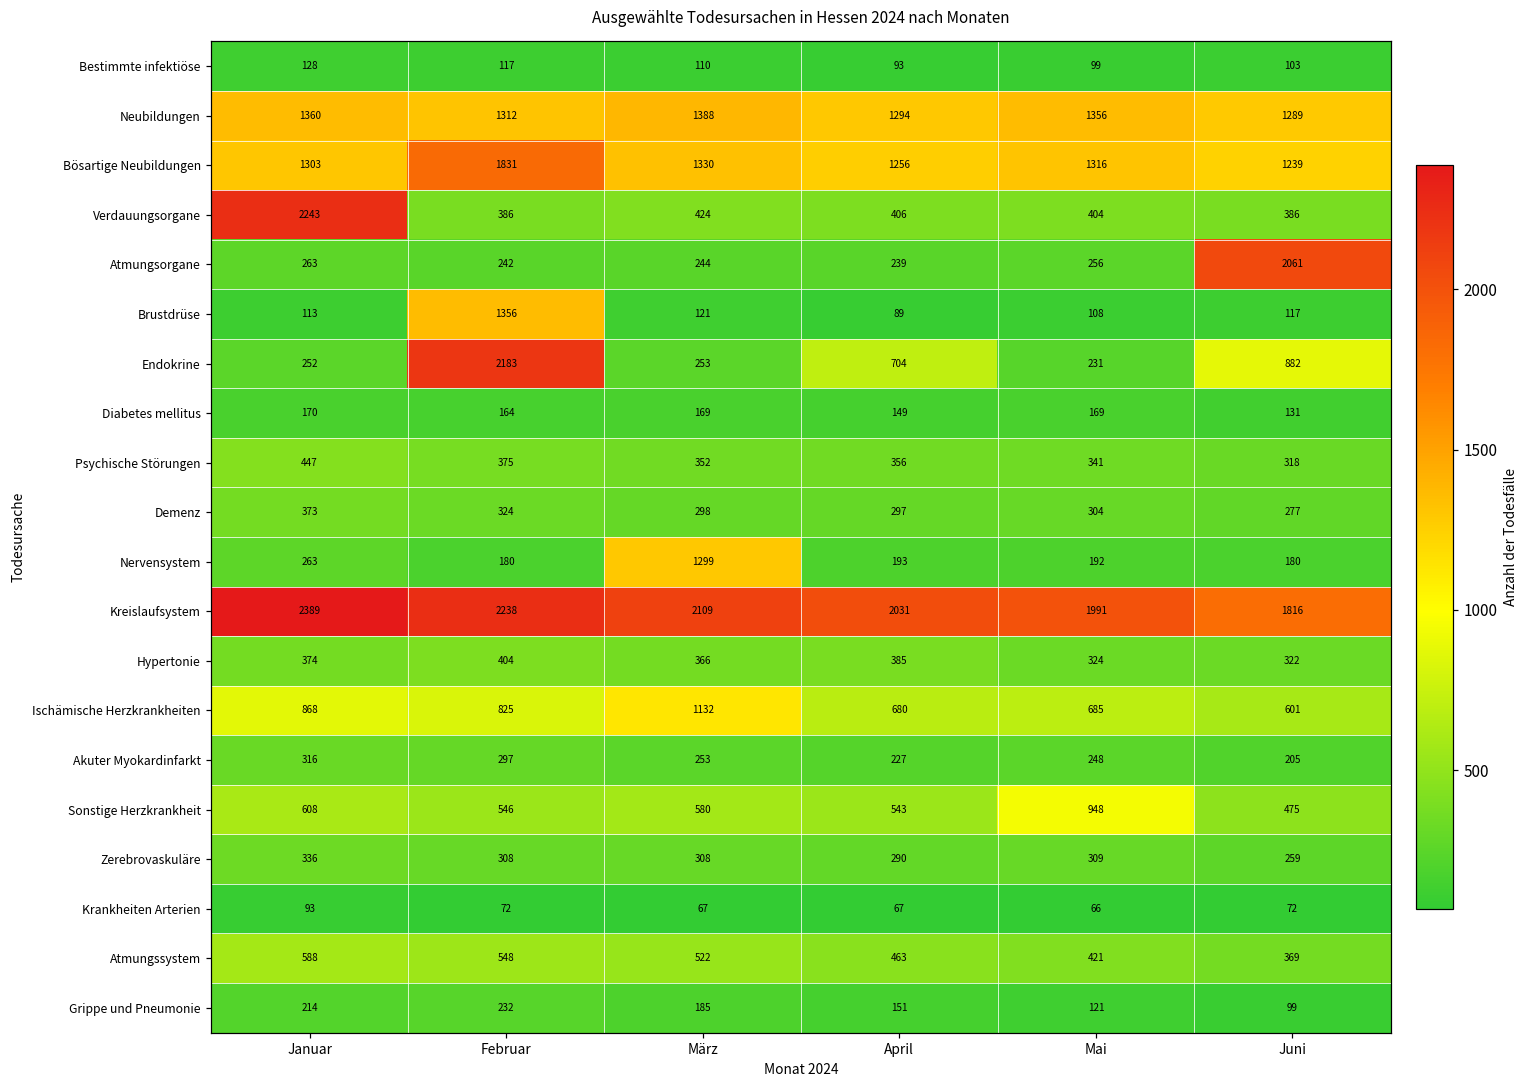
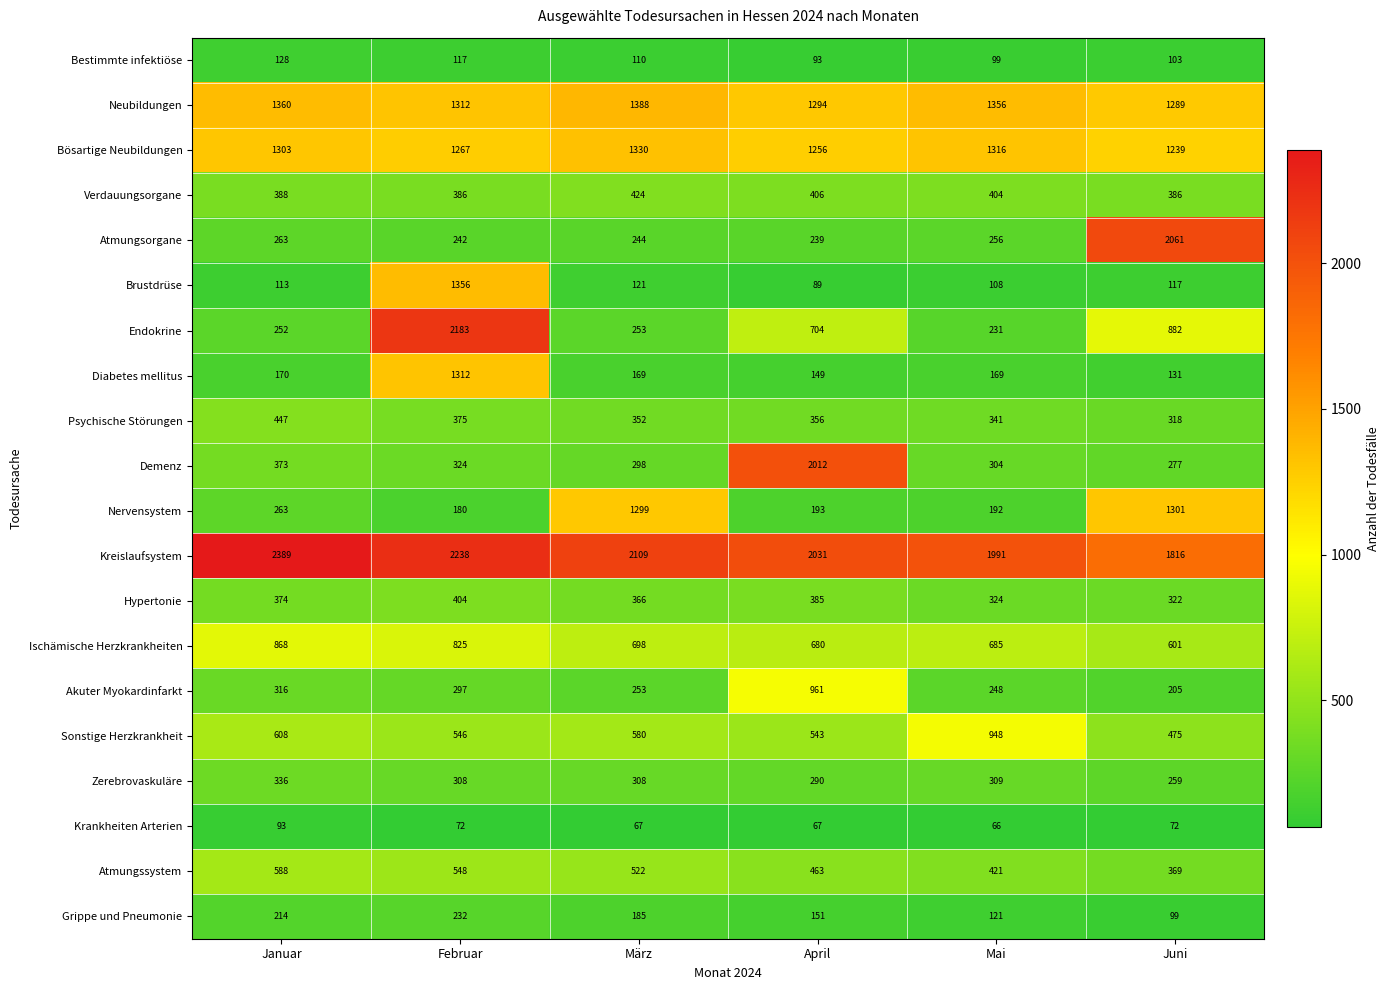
  {
    "Bestimmte infektiöse": {
      "Januar": 128,
      "Februar": 117,
      "März": 110,
      "April": 93,
      "Mai": 99,
      "Juni": 103
    },
    "Neubildungen": {
      "Januar": 1360,
      "Februar": 1312,
      "März": 1388,
      "April": 1294,
      "Mai": 1356,
      "Juni": 1289
    },
    "Bösartige Neubildungen": {
      "Januar": 1303,
-     "Februar": 1831,
+     "Februar": 1267,
      "März": 1330,
      "April": 1256,
      "Mai": 1316,
      "Juni": 1239
    },
    "Verdauungsorgane": {
-     "Januar": 2243,
+     "Januar": 388,
      "Februar": 386,
      "März": 424,
      "April": 406,
      "Mai": 404,
      "Juni": 386
    },
    "Atmungsorgane": {
      "Januar": 263,
      "Februar": 242,
      "März": 244,
      "April": 239,
      "Mai": 256,
      "Juni": 2061
    },
    "Brustdrüse": {
      "Januar": 113,
      "Februar": 1356,
      "März": 121,
      "April": 89,
      "Mai": 108,
      "Juni": 117
    },
    "Endokrine": {
      "Januar": 252,
      "Februar": 2183,
      "März": 253,
      "April": 704,
      "Mai": 231,
      "Juni": 882
    },
    "Diabetes mellitus": {
      "Januar": 170,
-     "Februar": 164,
+     "Februar": 1312,
      "März": 169,
      "April": 149,
      "Mai": 169,
      "Juni": 131
    },
    "Psychische Störungen": {
      "Januar": 447,
      "Februar": 375,
      "März": 352,
      "April": 356,
      "Mai": 341,
      "Juni": 318
    },
    "Demenz": {
      "Januar": 373,
      "Februar": 324,
      "März": 298,
-     "April": 297,
+     "April": 2012,
      "Mai": 304,
      "Juni": 277
    },
    "Nervensystem": {
      "Januar": 263,
      "Februar": 180,
      "März": 1299,
      "April": 193,
      "Mai": 192,
-     "Juni": 180
+     "Juni": 1301
    },
    "Kreislaufsystem": {
      "Januar": 2389,
      "Februar": 2238,
      "März": 2109,
      "April": 2031,
      "Mai": 1991,
      "Juni": 1816
    },
    "Hypertonie": {
      "Januar": 374,
      "Februar": 404,
      "März": 366,
      "April": 385,
      "Mai": 324,
      "Juni": 322
    },
    "Ischämische Herzkrankheiten": {
      "Januar": 868,
      "Februar": 825,
-     "März": 1132,
+     "März": 698,
      "April": 680,
      "Mai": 685,
      "Juni": 601
    },
    "Akuter Myokardinfarkt": {
      "Januar": 316,
      "Februar": 297,
      "März": 253,
-     "April": 227,
+     "April": 961,
      "Mai": 248,
      "Juni": 205
    },
    "Sonstige Herzkrankheit": {
      "Januar": 608,
      "Februar": 546,
      "März": 580,
      "April": 543,
      "Mai": 948,
      "Juni": 475
    },
    "Zerebrovaskuläre": {
      "Januar": 336,
      "Februar": 308,
      "März": 308,
      "April": 290,
      "Mai": 309,
      "Juni": 259
    },
    "Krankheiten Arterien": {
      "Januar": 93,
      "Februar": 72,
      "März": 67,
      "April": 67,
      "Mai": 66,
      "Juni": 72
    },
    "Atmungssystem": {
      "Januar": 588,
      "Februar": 548,
      "März": 522,
      "April": 463,
      "Mai": 421,
      "Juni": 369
    },
    "Grippe und Pneumonie": {
      "Januar": 214,
      "Februar": 232,
      "März": 185,
      "April": 151,
      "Mai": 121,
      "Juni": 99
    }
  }
